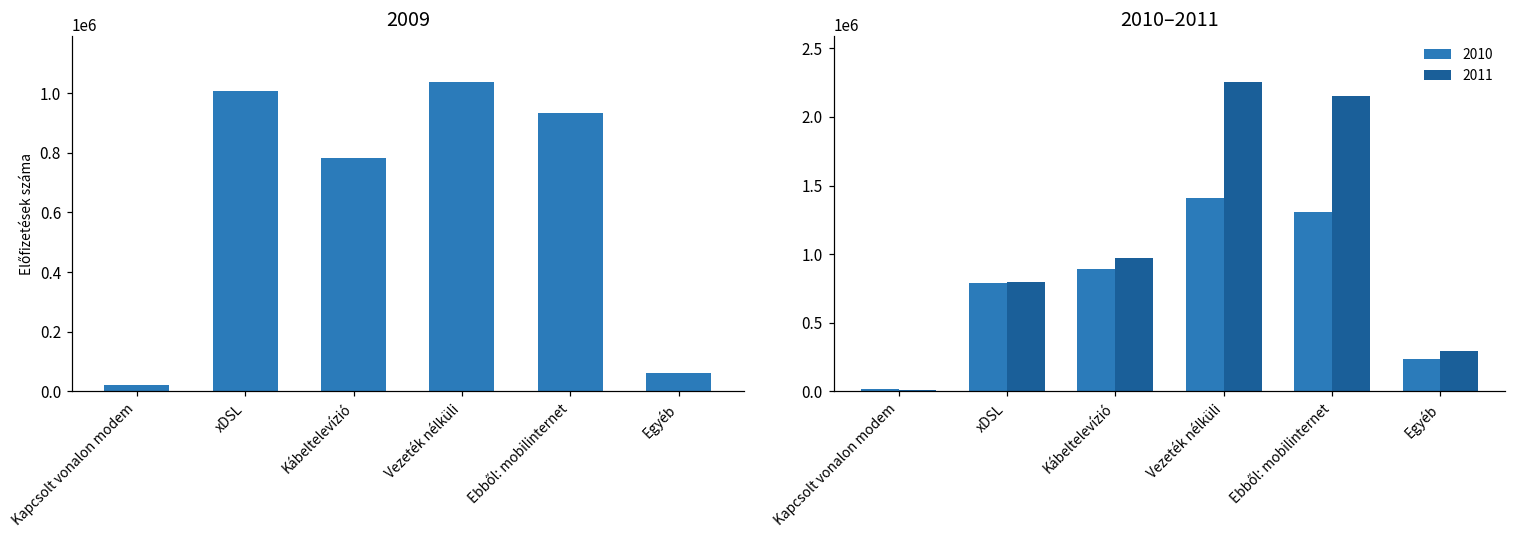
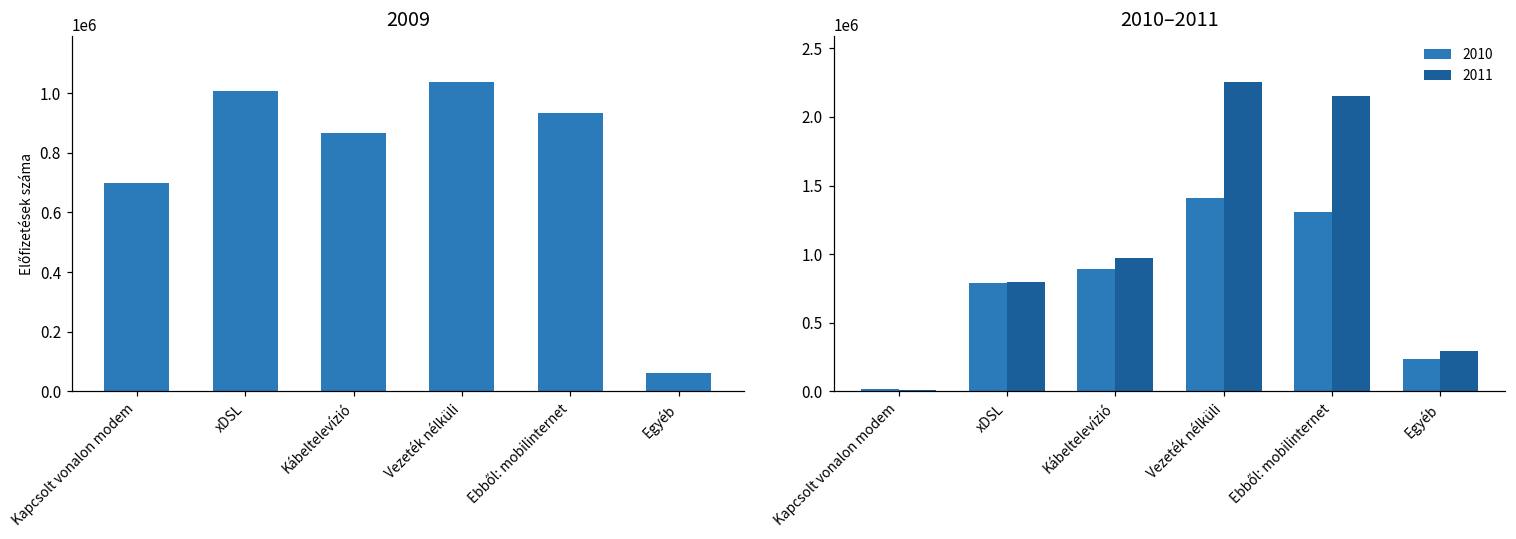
  {
    "2009": {
-     "Kapcsolt vonalon modem": 20000,
+     "Kapcsolt vonalon modem": 700000,
      "xDSL": 1010000,
-     "Kábeltelevízió": 780000,
+     "Kábeltelevízió": 870000,
      "Vezeték nélküli": 1040000,
      "Ebből: mobilinternet": 930000,
      "Egyéb": 60000
    }
  }
